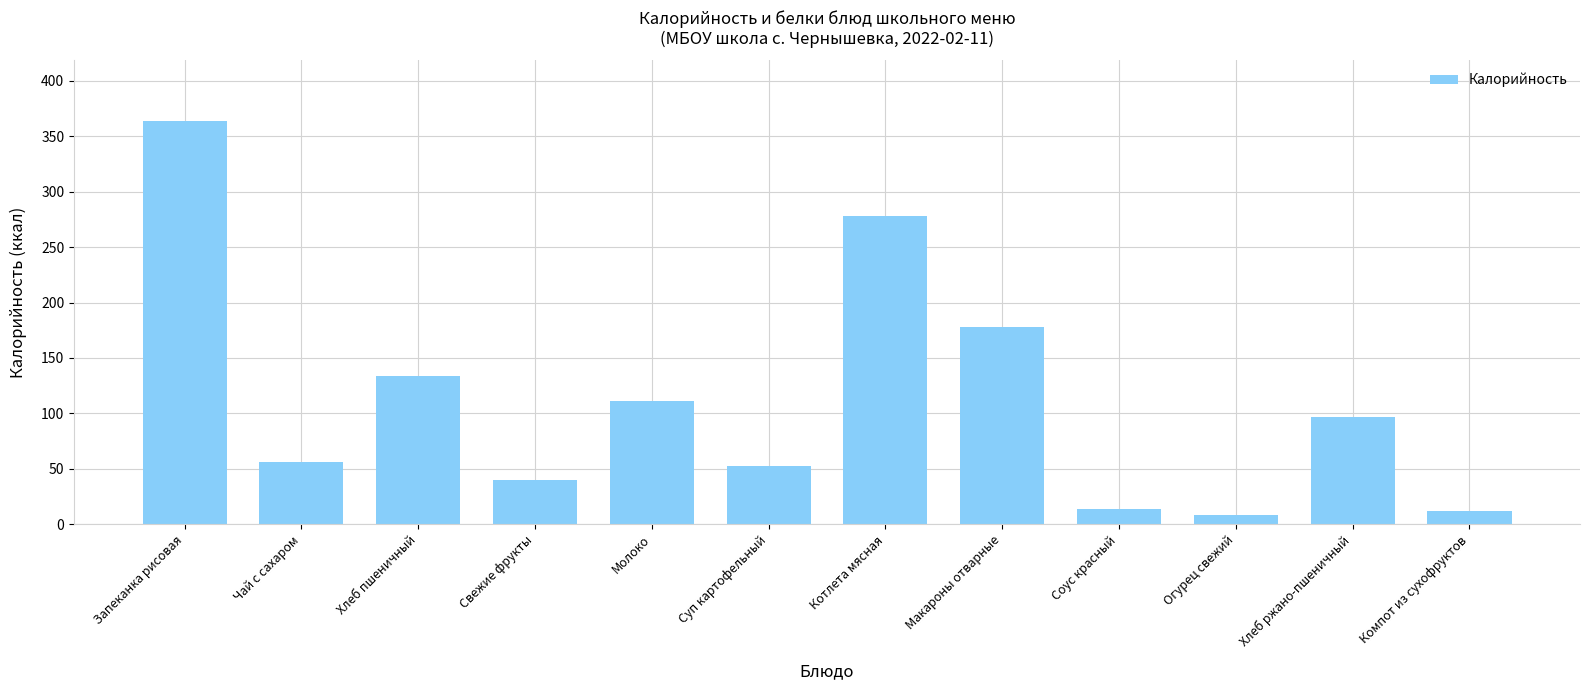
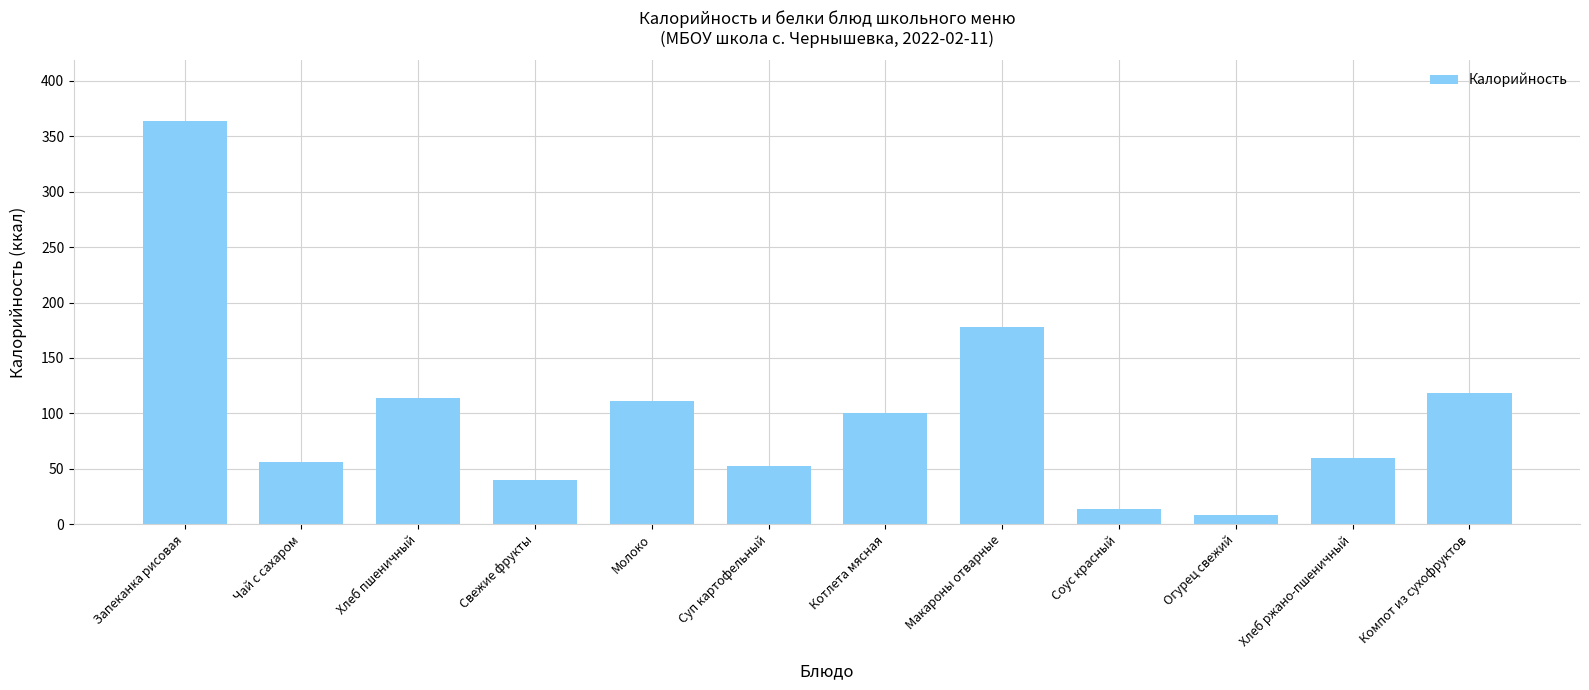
  {
    "Запеканка рисовая": 364,
    "Чай с сахаром": 56,
-   "Хлеб пшеничный": 134,
+   "Хлеб пшеничный": 114,
    "Свежие фрукты": 40,
    "Молоко": 111,
    "Суп картофельный": 53,
-   "Котлета мясная": 278,
+   "Котлета мясная": 100,
    "Макароны отварные": 178,
    "Соус красный": 13,
    "Огурец свежий": 8,
-   "Хлеб ржано-пшеничный": 97,
-   "Компот из сухофруктов": 12
+   "Хлеб ржано-пшеничный": 60,
+   "Компот из сухофруктов": 118
  }
